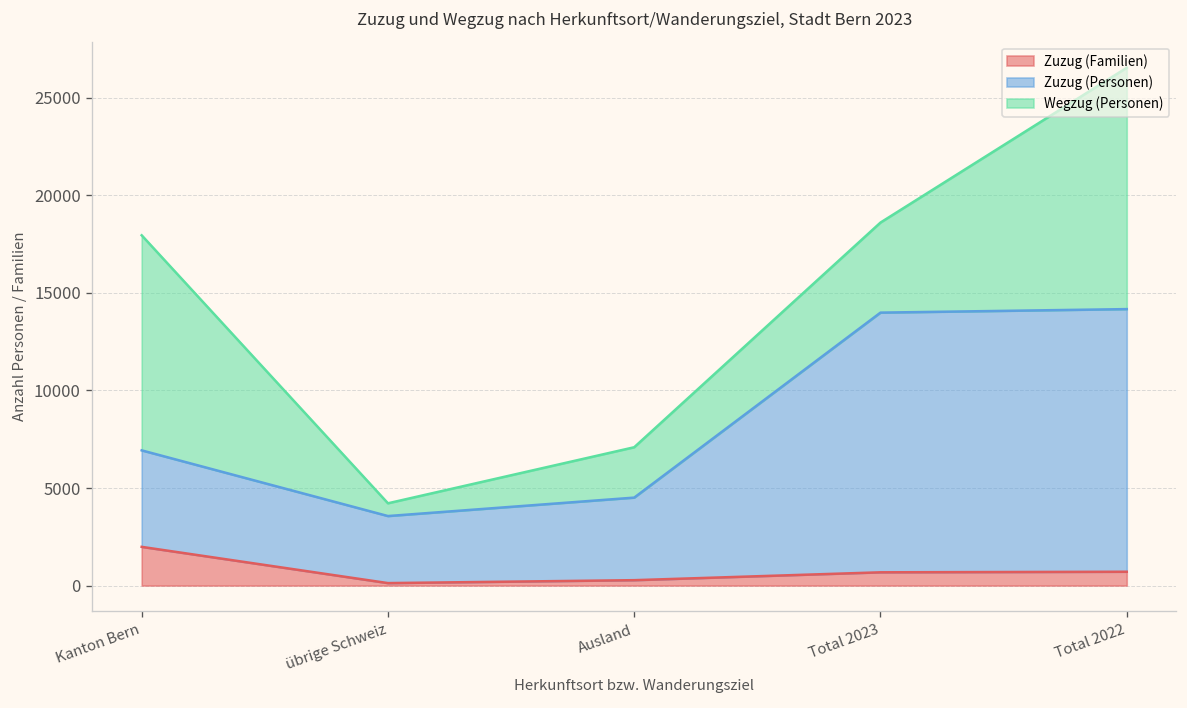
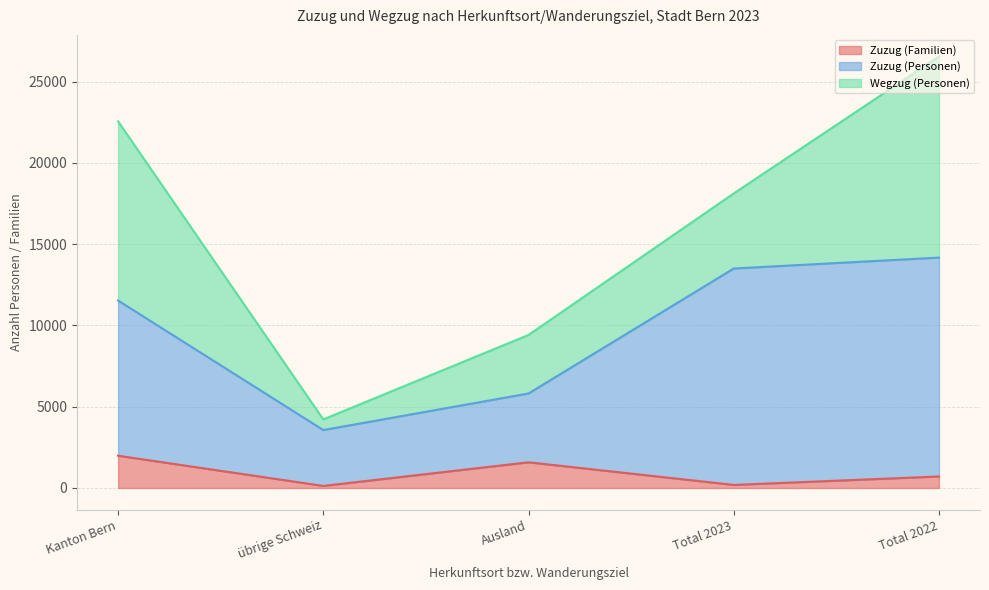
  {
    "Zuzug (Familien)": {
      "Kanton Bern": 2000,
      "übrige Schweiz": 100,
-     "Ausland": 300,
-     "Total 2023": 700,
+     "Ausland": 1600,
+     "Total 2023": 200,
      "Total 2022": 700
    },
    "Zuzug (Personen)": {
-     "Kanton Bern": 4900,
+     "Kanton Bern": 9500,
      "übrige Schweiz": 3400,
      "Ausland": 4200,
      "Total 2023": 13300,
      "Total 2022": 13500
    },
    "Wegzug (Personen)": {
      "Kanton Bern": 11000,
      "übrige Schweiz": 700,
-     "Ausland": 2600,
+     "Ausland": 3600,
      "Total 2023": 4600
    }
  }
